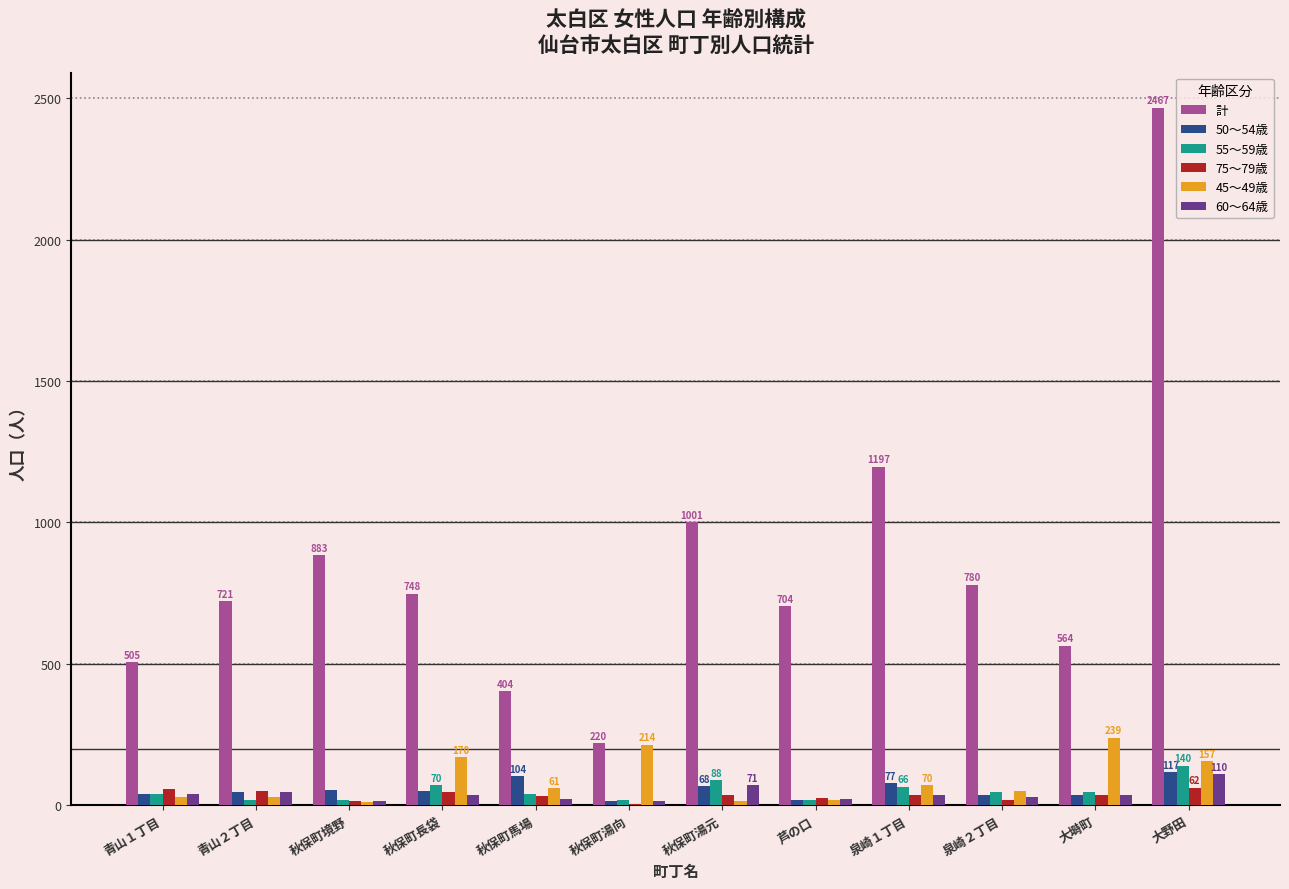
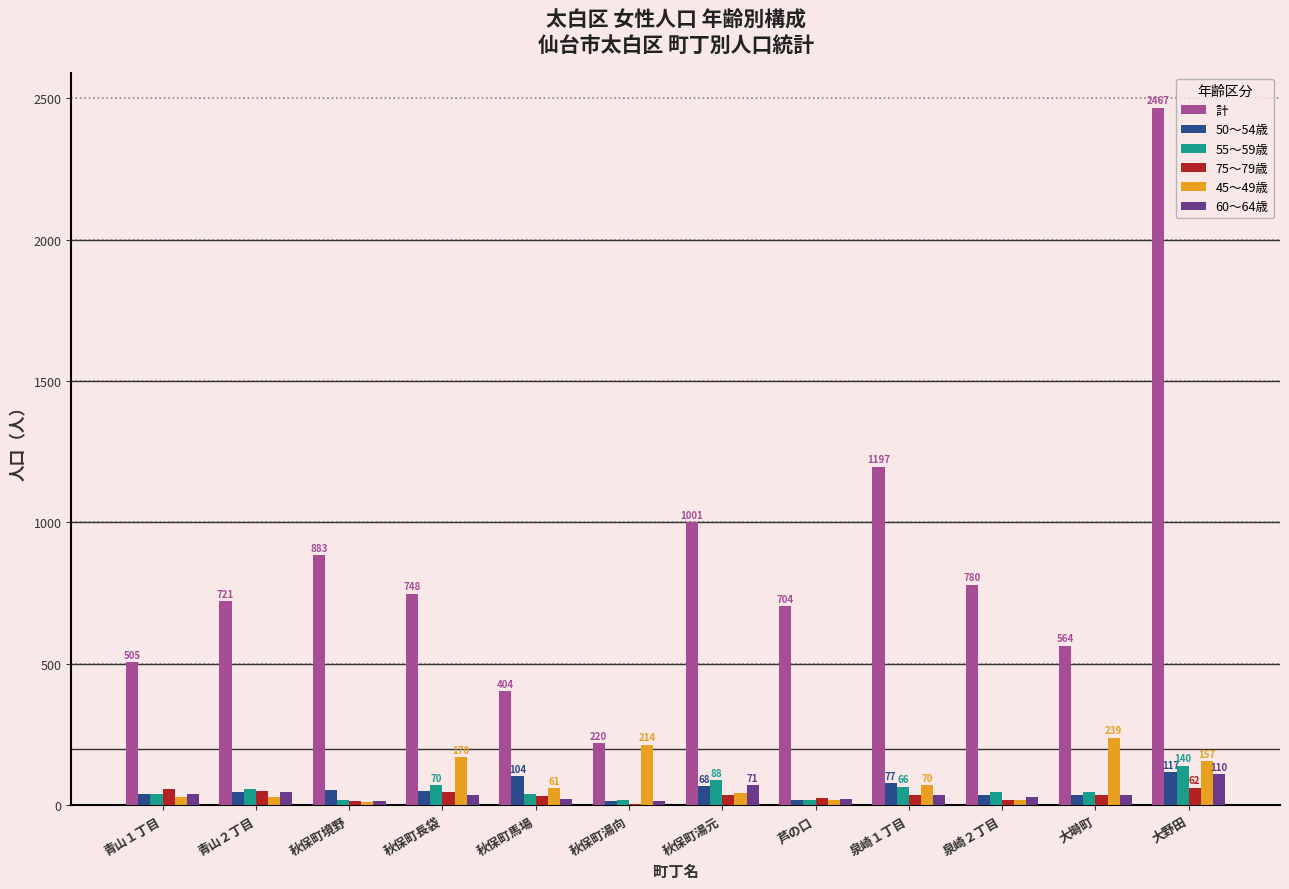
  {
    "計": {
      "青山１丁目": 505,
      "青山２丁目": 721,
      "秋保町境野": 883,
      "秋保町長袋": 748,
      "秋保町馬場": 404,
      "秋保町湯向": 220,
      "秋保町湯元": 1001,
      "芦の口": 704,
      "泉崎１丁目": 1197,
      "泉崎２丁目": 780,
      "大塒町": 564,
      "大野田": 2467
    },
    "50～54歳": {
      "秋保町馬場": 104,
      "秋保町湯元": 68,
      "泉崎１丁目": 77,
      "大野田": 117
    },
    "55～59歳": {
      "青山１丁目": 40,
-     "青山２丁目": 20,
+     "青山２丁目": 60,
      "秋保町境野": 20,
      "秋保町馬場": 40,
      "秋保町湯向": 20,
      "芦の口": 20,
      "泉崎２丁目": 50,
      "大塒町": 50
    },
    "75～79歳": {
      "大野田": 62
    },
    "45～49歳": {
      "青山１丁目": 30,
      "青山２丁目": 30,
      "秋保町境野": 10,
-     "秋保町湯元": 10,
+     "秋保町湯元": 40,
      "芦の口": 20,
-     "泉崎２丁目": 50
+     "泉崎２丁目": 20
    },
    "60～64歳": {
      "秋保町湯元": 71,
      "大野田": 110
    }
  }
